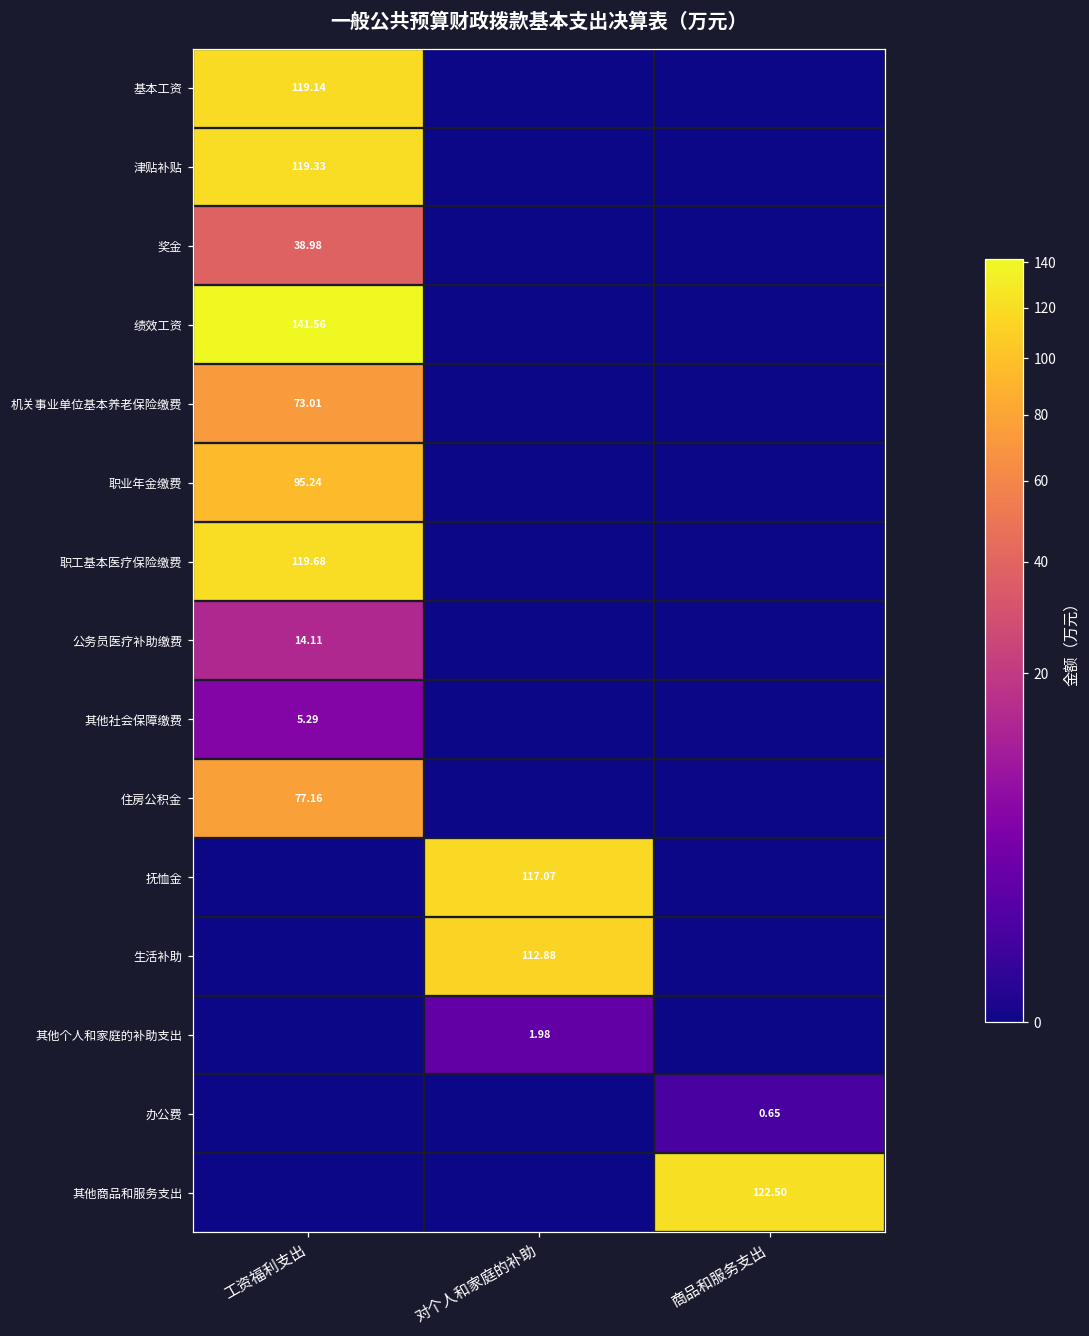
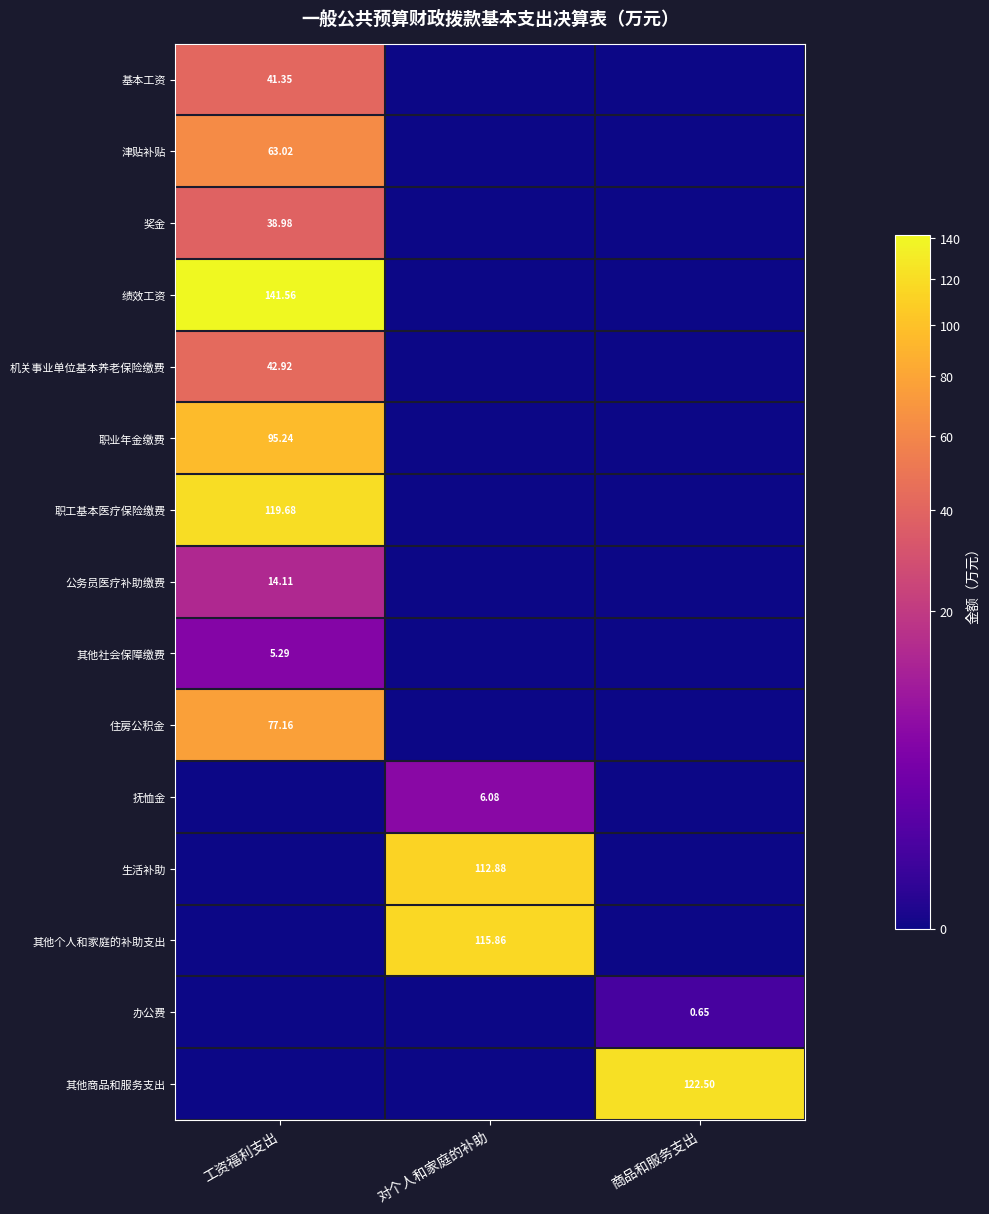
  {
    "基本工资": {
-     "工资福利支出": 119.14
+     "工资福利支出": 41.35
    },
    "津贴补贴": {
-     "工资福利支出": 119.33
+     "工资福利支出": 63.02
    },
    "奖金": {
      "工资福利支出": 38.98
    },
    "绩效工资": {
      "工资福利支出": 141.56
    },
    "机关事业单位基本养老保险缴费": {
-     "工资福利支出": 73.01
+     "工资福利支出": 42.92
    },
    "职业年金缴费": {
      "工资福利支出": 95.24
    },
    "职工基本医疗保险缴费": {
      "工资福利支出": 119.68
    },
    "公务员医疗补助缴费": {
      "工资福利支出": 14.11
    },
    "其他社会保障缴费": {
      "工资福利支出": 5.29
    },
    "住房公积金": {
      "工资福利支出": 77.16
    },
    "抚恤金": {
-     "对个人和家庭的补助": 117.07
+     "对个人和家庭的补助": 6.08
    },
    "生活补助": {
      "对个人和家庭的补助": 112.88
    },
    "其他个人和家庭的补助支出": {
-     "对个人和家庭的补助": 1.98
+     "对个人和家庭的补助": 115.86
    },
    "办公费": {
      "商品和服务支出": 0.65
    },
    "其他商品和服务支出": {
      "商品和服务支出": 122.50
    }
  }
